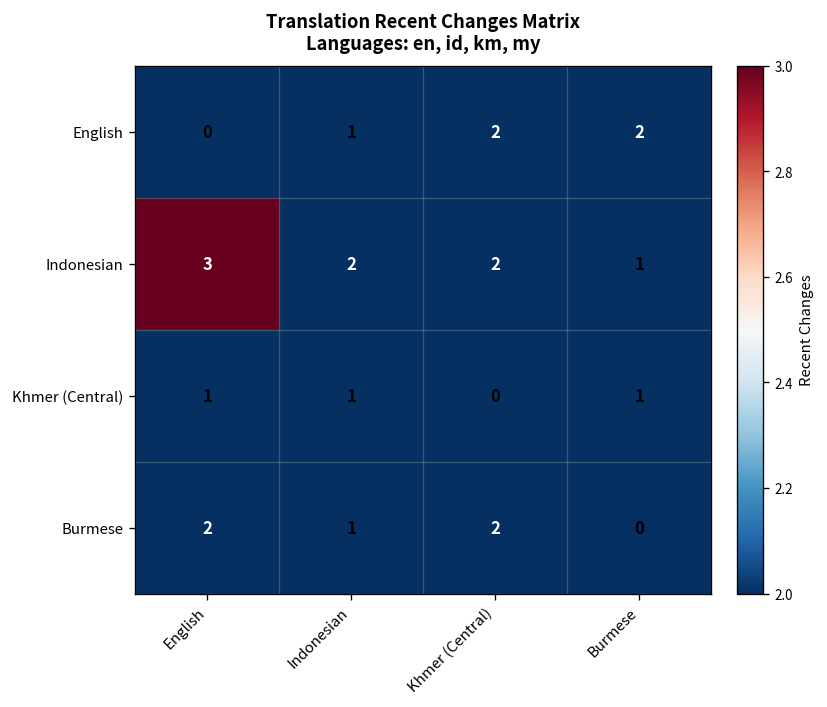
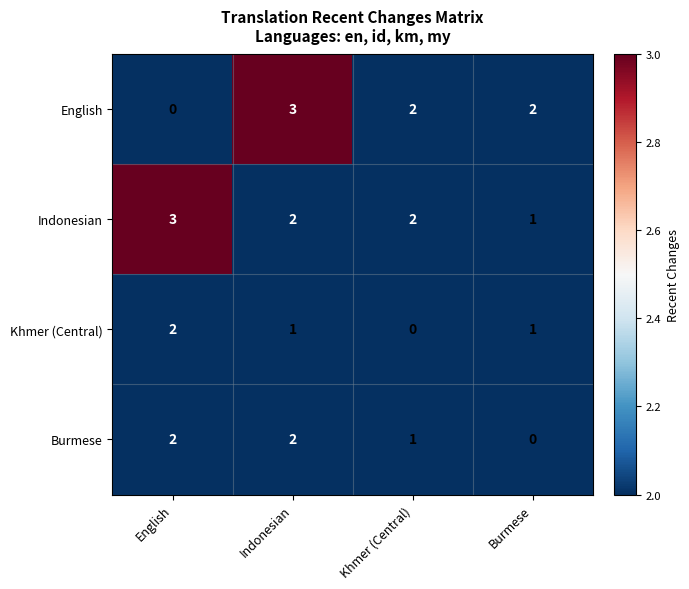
  {
    "English": {
      "English": 0,
-     "Indonesian": 1,
+     "Indonesian": 3,
      "Khmer (Central)": 2,
      "Burmese": 2
    },
    "Indonesian": {
      "English": 3,
      "Indonesian": 2,
      "Khmer (Central)": 2,
      "Burmese": 1
    },
    "Khmer (Central)": {
-     "English": 1,
+     "English": 2,
      "Indonesian": 1,
      "Khmer (Central)": 0,
      "Burmese": 1
    },
    "Burmese": {
      "English": 2,
-     "Indonesian": 1,
-     "Khmer (Central)": 2,
+     "Indonesian": 2,
+     "Khmer (Central)": 1,
      "Burmese": 0
    }
  }
